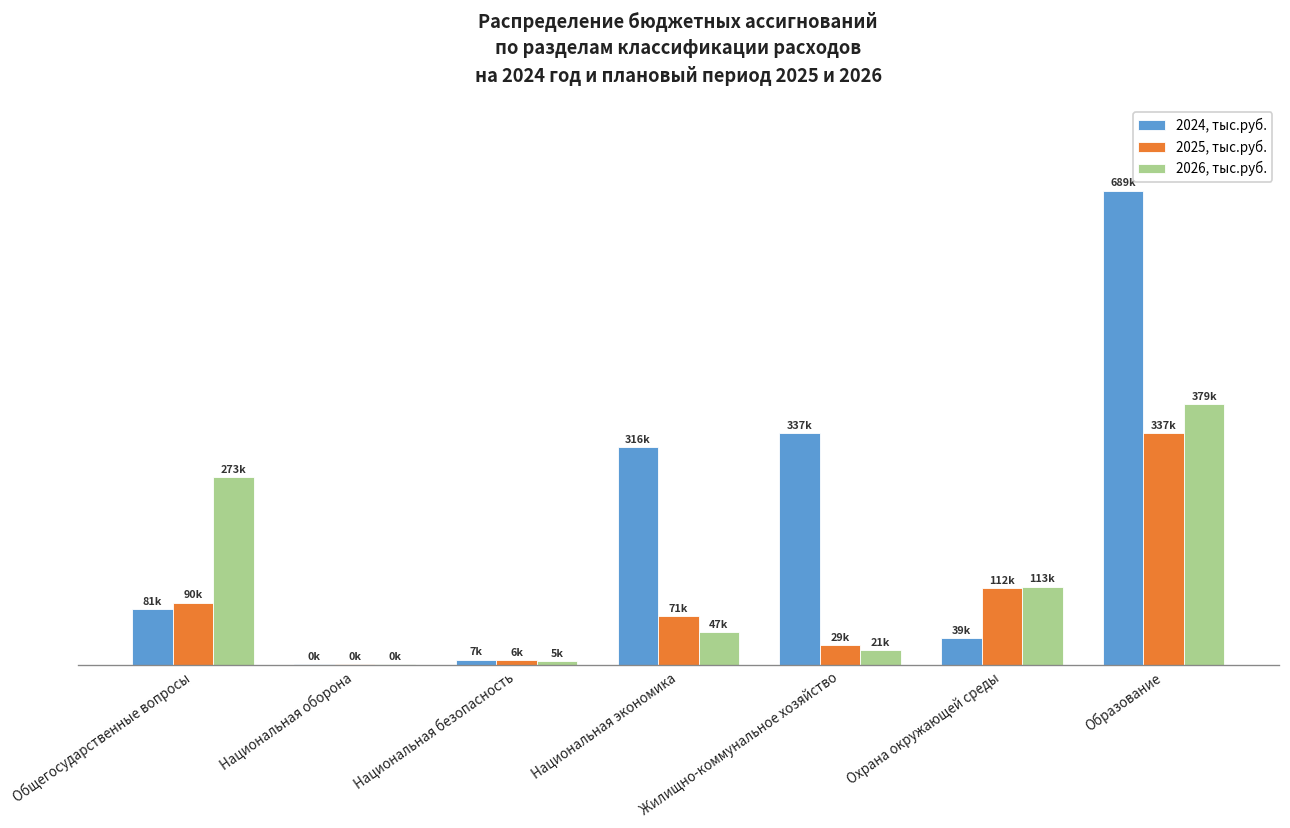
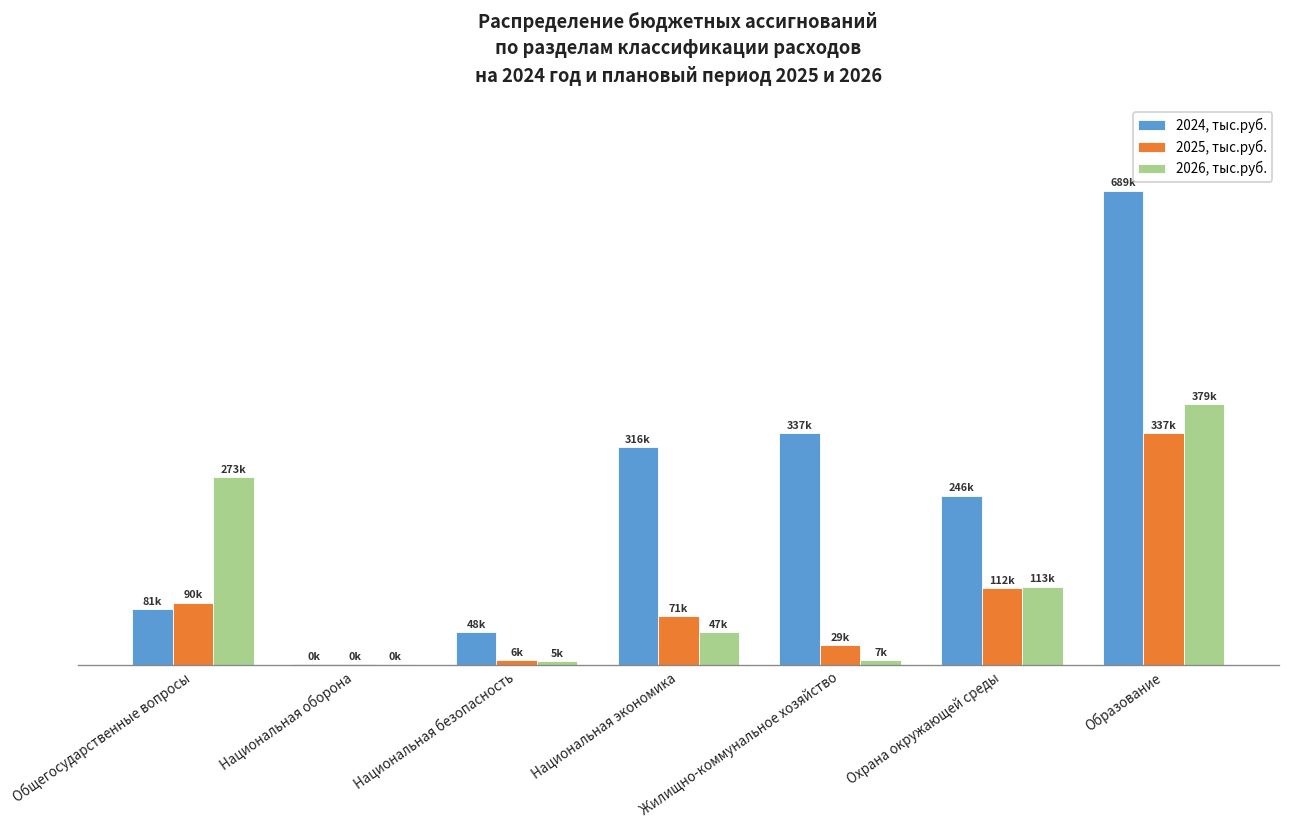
  {
    "2024, тыс.руб.": {
      "Общегосударственные вопросы": "81k",
-     "Национальная безопасность": "7k",
+     "Национальная безопасность": "48k",
      "Национальная экономика": "316k",
      "Жилищно-коммунальное хозяйство": "337k",
-     "Охрана окружающей среды": "39k",
+     "Охрана окружающей среды": "246k",
      "Образование": "689k"
    },
    "2025, тыс.руб.": {
      "Общегосударственные вопросы": "90k",
      "Национальная безопасность": "6k",
      "Национальная экономика": "71k",
      "Жилищно-коммунальное хозяйство": "29k",
      "Охрана окружающей среды": "112k",
      "Образование": "337k"
    },
    "2026, тыс.руб.": {
      "Общегосударственные вопросы": "273k",
      "Национальная безопасность": "5k",
      "Национальная экономика": "47k",
-     "Жилищно-коммунальное хозяйство": "21k",
+     "Жилищно-коммунальное хозяйство": "7k",
      "Охрана окружающей среды": "113k",
      "Образование": "379k"
    }
  }
